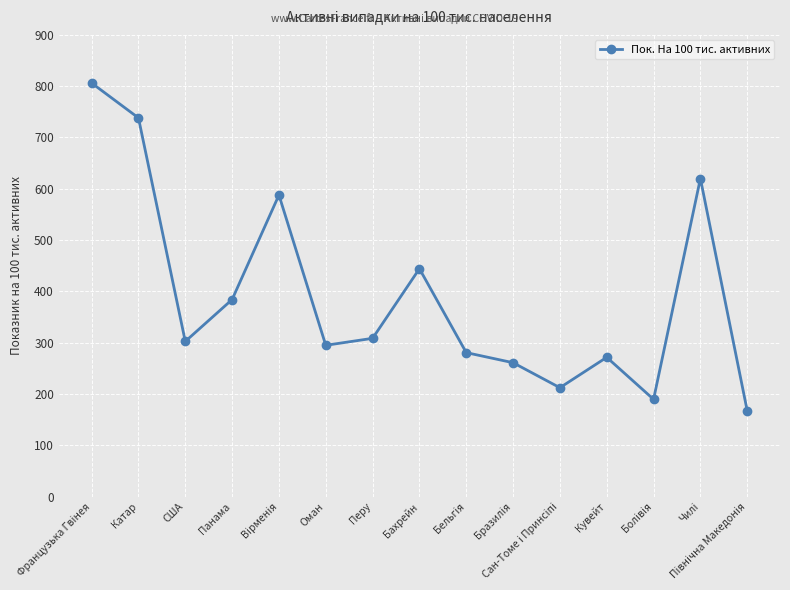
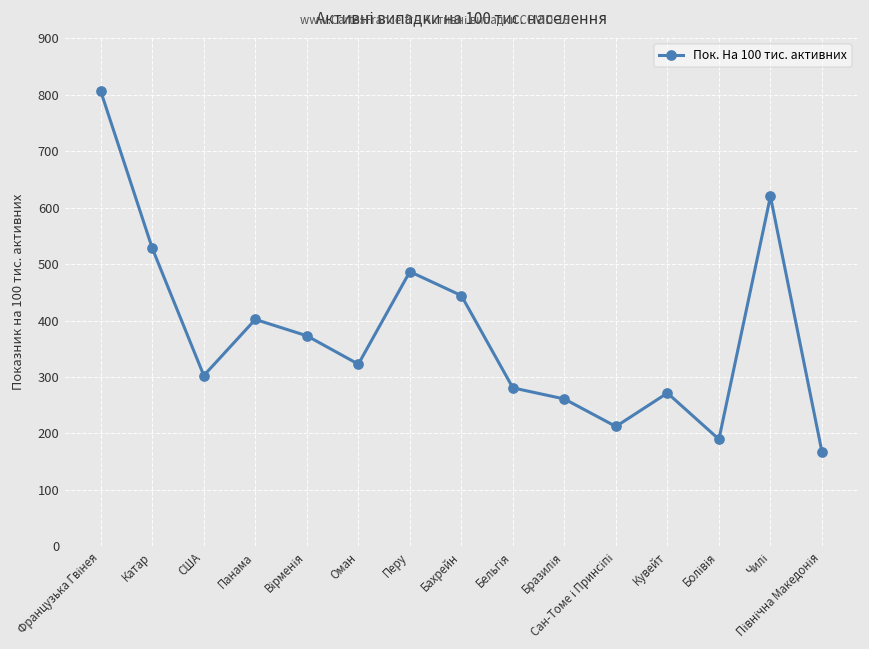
  {
    "Французька Гвінея": 810,
-   "Катар": 740,
+   "Катар": 530,
    "США": 300,
-   "Панама": 380,
-   "Вірменія": 590,
-   "Оман": 290,
-   "Перу": 310,
+   "Панама": 400,
+   "Вірменія": 370,
+   "Оман": 320,
+   "Перу": 490,
    "Бахрейн": 440,
    "Бельгія": 280,
    "Бразилія": 260,
    "Сан-Томе і Принсіпі": 210,
    "Кувейт": 270,
    "Болівія": 190,
    "Чилі": 620,
    "Північна Македонія": 170
  }
